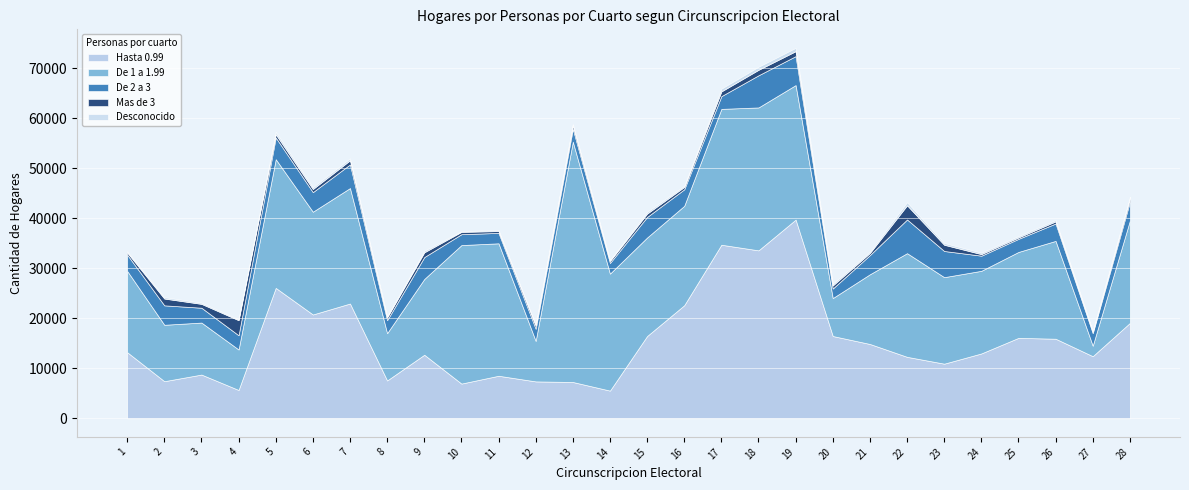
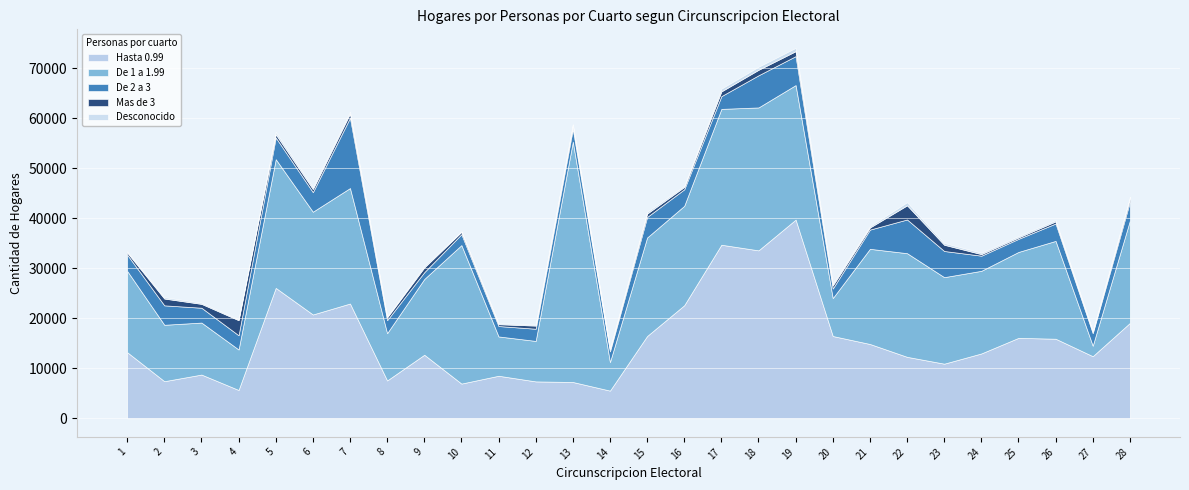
  {
    "De 1 a 1.99": {
      "1": 16000,
      "2": 11000,
      "3": 10000,
      "4": 8000,
      "5": 26000,
      "6": 21000,
      "7": 23000,
      "8": 9000,
      "9": 15000,
      "10": 28000,
-     "11": 26000,
+     "11": 8000,
      "12": 8000,
      "13": 48000,
-     "14": 23000,
+     "14": 6000,
      "15": 20000,
      "16": 20000,
      "17": 27000,
      "18": 29000,
      "19": 27000,
      "20": 8000,
-     "21": 14000,
+     "21": 19000,
      "22": 21000,
      "23": 17000,
      "24": 17000,
      "25": 17000,
      "26": 20000,
      "27": 2000,
      "28": 20000
    },
    "De 2 a 3": {
      "2": 4000,
      "3": 3000,
      "4": 3000,
      "5": 4000,
      "6": 4000,
-     "7": 5000,
+     "7": 14000,
      "8": 3000,
-     "9": 4000,
+     "9": 1000,
      "12": 2000,
      "13": 3000,
      "15": 4000,
      "17": 3000,
      "18": 6000,
      "19": 6000,
      "20": 2000,
      "22": 7000,
      "23": 5000,
      "28": 4000
    },
    "Mas de 3": {
      "17": 1000,
      "18": 1000,
      "19": 1000,
      "22": 3000
    }
  }
